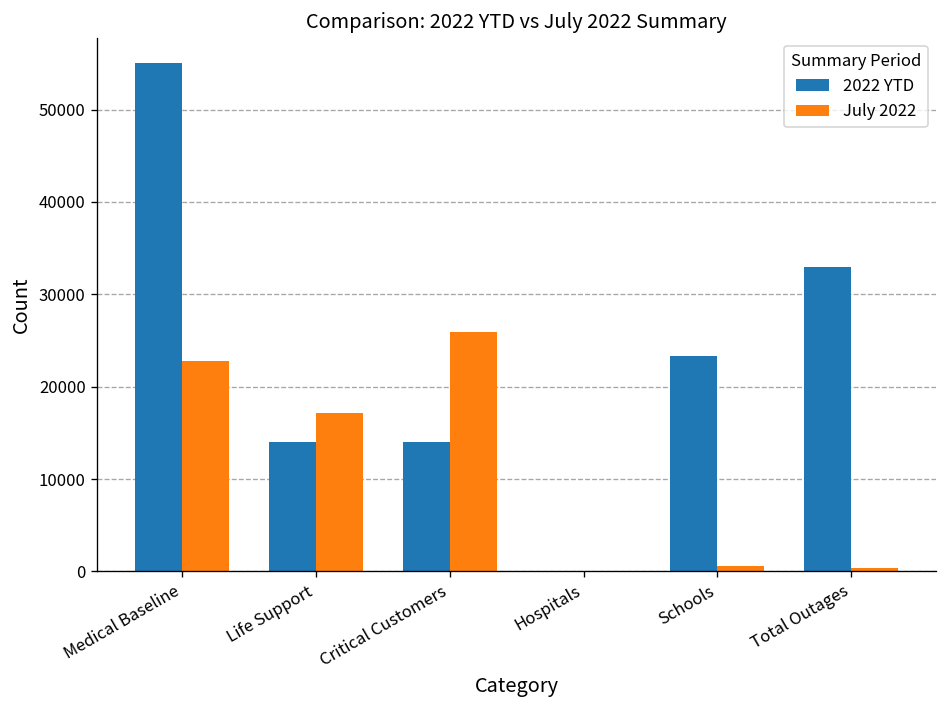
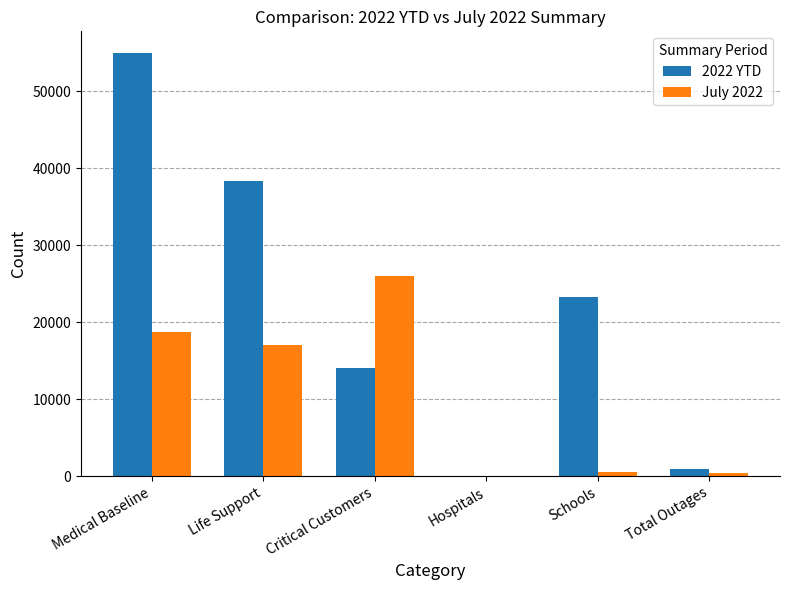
  {
    "2022 YTD": {
      "Medical Baseline": 55000,
-     "Life Support": 14000,
+     "Life Support": 38000,
      "Critical Customers": 14000,
      "Schools": 23000,
-     "Total Outages": 33000
+     "Total Outages": 1000
    },
    "July 2022": {
-     "Medical Baseline": 23000,
+     "Medical Baseline": 19000,
      "Life Support": 17000,
      "Critical Customers": 26000,
      "Schools": 1000,
      "Total Outages": 0
    }
  }
